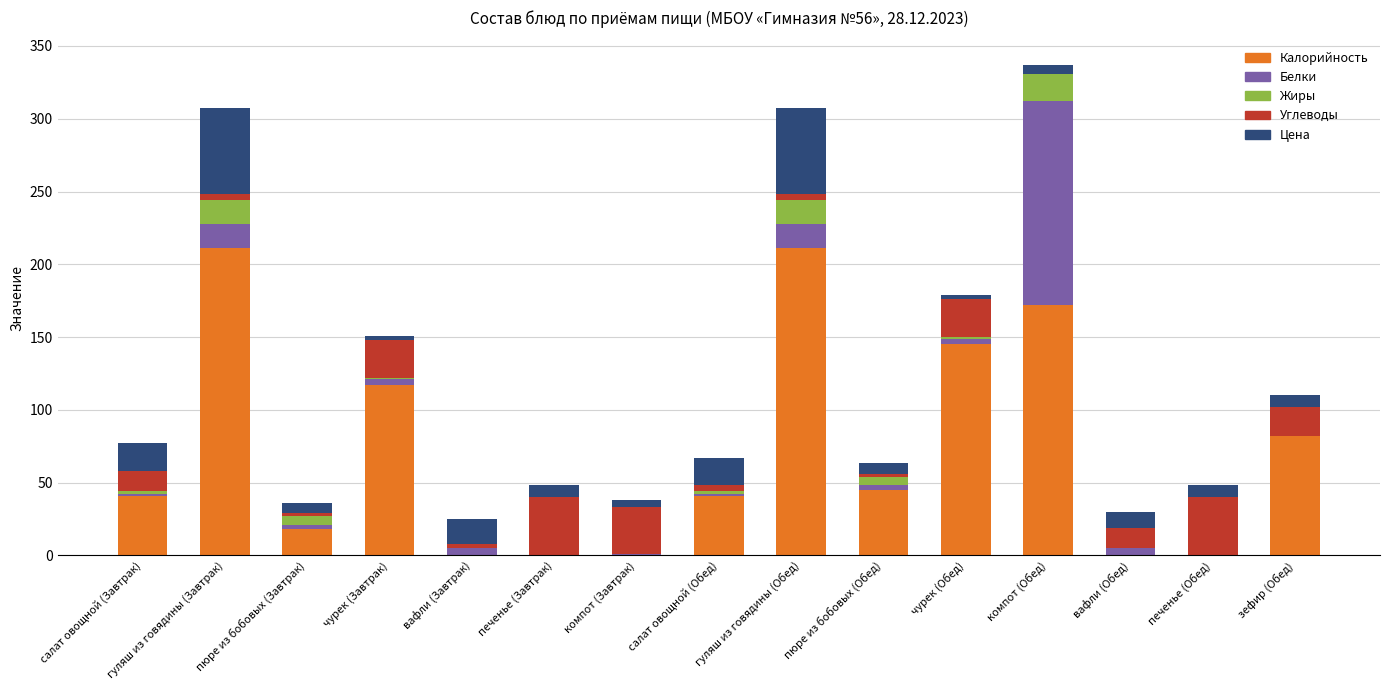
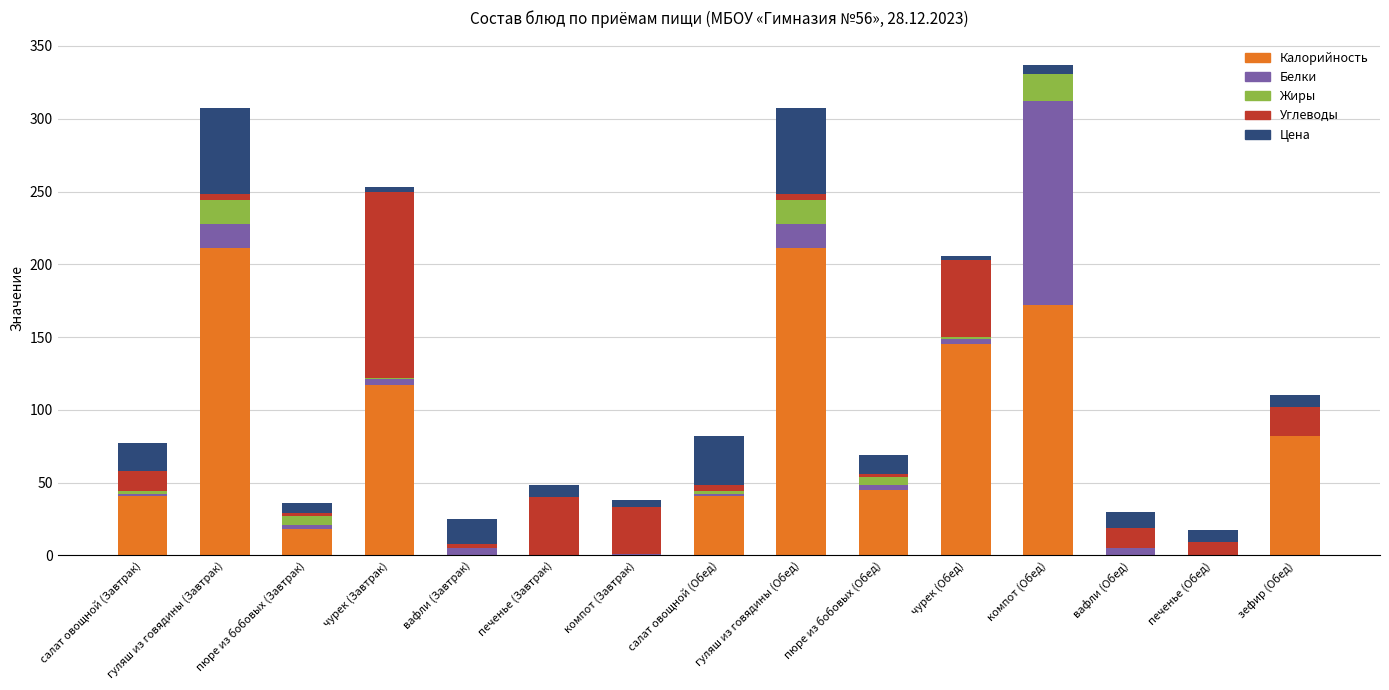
  {
    "Калорийность": {
      "салат овощной (Завтрак)": 41,
      "гуляш из говядины (Завтрак)": 211,
      "пюре из бобовых (Завтрак)": 18,
      "чурек (Завтрак)": 117,
      "вафли (Завтрак)": 0,
      "печенье (Завтрак)": 0,
      "компот (Завтрак)": 0,
      "салат овощной (Обед)": 41,
      "гуляш из говядины (Обед)": 211,
      "пюре из бобовых (Обед)": 45,
      "чурек (Обед)": 145,
      "компот (Обед)": 172,
      "вафли (Обед)": 0,
      "печенье (Обед)": 0,
      "зефир (Обед)": 82
    },
    "Белки": {
      "гуляш из говядины (Завтрак)": 17,
      "пюре из бобовых (Завтрак)": 3,
      "чурек (Завтрак)": 4,
      "вафли (Завтрак)": 5,
      "печенье (Завтрак)": 0,
      "гуляш из говядины (Обед)": 17,
      "пюре из бобовых (Обед)": 3,
      "чурек (Обед)": 4,
      "компот (Обед)": 140,
      "вафли (Обед)": 5,
      "печенье (Обед)": 0,
      "зефир (Обед)": 0
    },
    "Жиры": {
      "салат овощной (Завтрак)": 2,
      "гуляш из говядины (Завтрак)": 16,
      "пюре из бобовых (Завтрак)": 6,
      "вафли (Завтрак)": 0,
      "печенье (Завтрак)": 0,
      "компот (Завтрак)": 0,
      "салат овощной (Обед)": 2,
      "гуляш из говядины (Обед)": 16,
      "пюре из бобовых (Обед)": 6,
      "компот (Обед)": 19,
      "вафли (Обед)": 0,
      "печенье (Обед)": 0,
      "зефир (Обед)": 0
    },
    "Углеводы": {
      "салат овощной (Завтрак)": 14,
      "гуляш из говядины (Завтрак)": 4,
      "пюре из бобовых (Завтрак)": 2,
-     "чурек (Завтрак)": 26,
+     "чурек (Завтрак)": 128,
      "вафли (Завтрак)": 3,
      "печенье (Завтрак)": 40,
      "компот (Завтрак)": 32,
      "салат овощной (Обед)": 4,
      "гуляш из говядины (Обед)": 4,
      "пюре из бобовых (Обед)": 2,
-     "чурек (Обед)": 26,
+     "чурек (Обед)": 53,
      "компот (Обед)": 0,
      "вафли (Обед)": 14,
-     "печенье (Обед)": 40,
+     "печенье (Обед)": 9,
      "зефир (Обед)": 20
    },
    "Цена": {
      "салат овощной (Завтрак)": 19,
      "гуляш из говядины (Завтрак)": 60,
      "пюре из бобовых (Завтрак)": 7,
      "чурек (Завтрак)": 3,
      "вафли (Завтрак)": 17,
      "печенье (Завтрак)": 9,
      "компот (Завтрак)": 5,
-     "салат овощной (Обед)": 19,
+     "салат овощной (Обед)": 34,
      "гуляш из говядины (Обед)": 60,
-     "пюре из бобовых (Обед)": 7,
+     "пюре из бобовых (Обед)": 13,
      "чурек (Обед)": 3,
      "компот (Обед)": 6,
      "вафли (Обед)": 11,
      "печенье (Обед)": 9,
      "зефир (Обед)": 8
    }
  }
